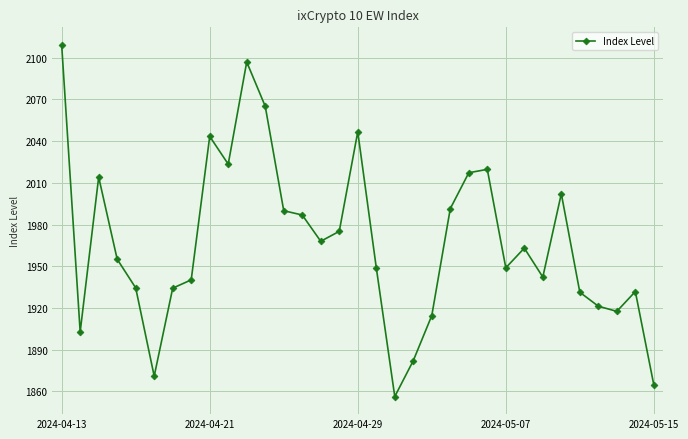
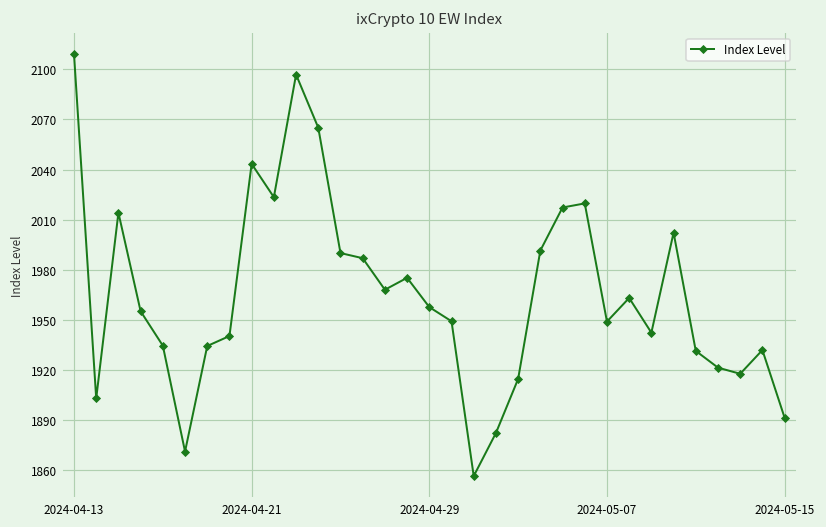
  {
    "2024-04-13": 2109,
    "2024-04-21": 2043,
-   "2024-04-29": 2047,
+   "2024-04-29": 1958,
    "2024-05-07": 1949,
-   "2024-05-15": 1865
+   "2024-05-15": 1891
  }
